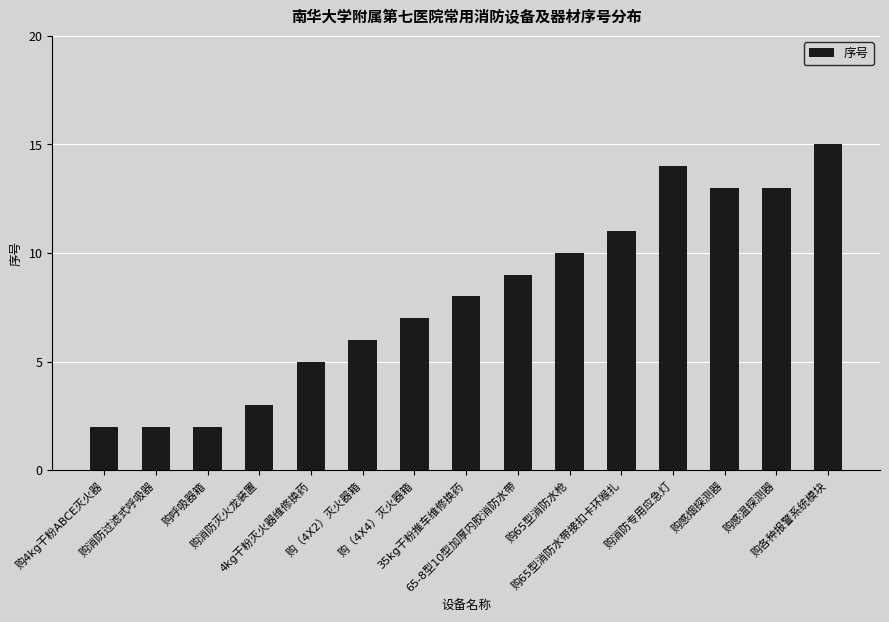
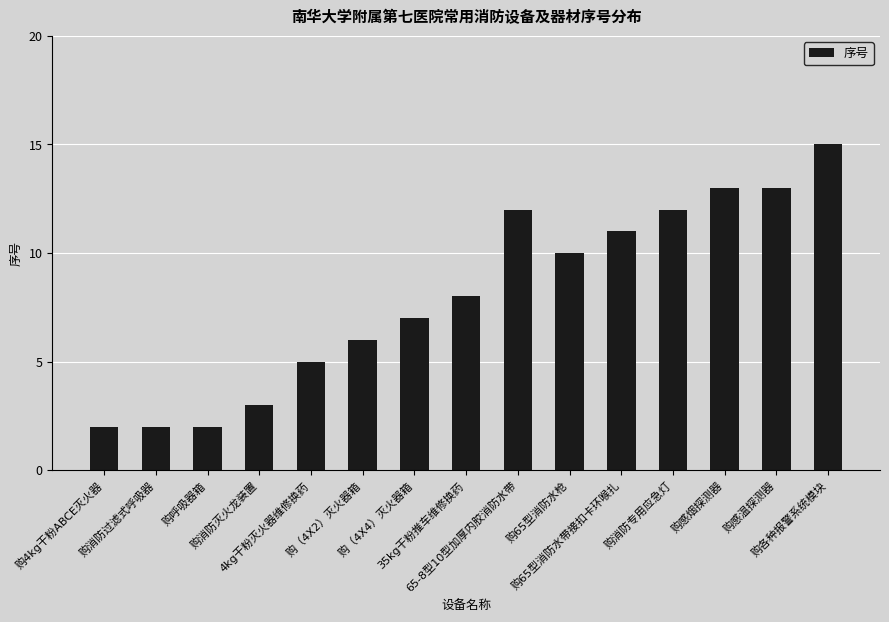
  {
    "购4kg干粉ABCE灭火器": 2,
    "购消防过滤式呼吸器": 2,
    "购呼吸器箱": 2,
    "购消防灭火龙装置": 3,
    "4kg干粉灭火器维修换药": 5,
    "购（4X2）灭火器箱": 6,
    "购（4X4）灭火器箱": 7,
    "35kg干粉推车维修换药": 8,
-   "65-8型10型加厚内胶消防水带": 9,
+   "65-8型10型加厚内胶消防水带": 12,
    "购65型消防水枪": 10,
    "购65型消防水带接扣卡环喉扎": 11,
-   "购消防专用应急灯": 14,
+   "购消防专用应急灯": 12,
    "购感烟探测器": 13,
    "购感温探测器": 13,
    "购各种报警系统模块": 15
  }
